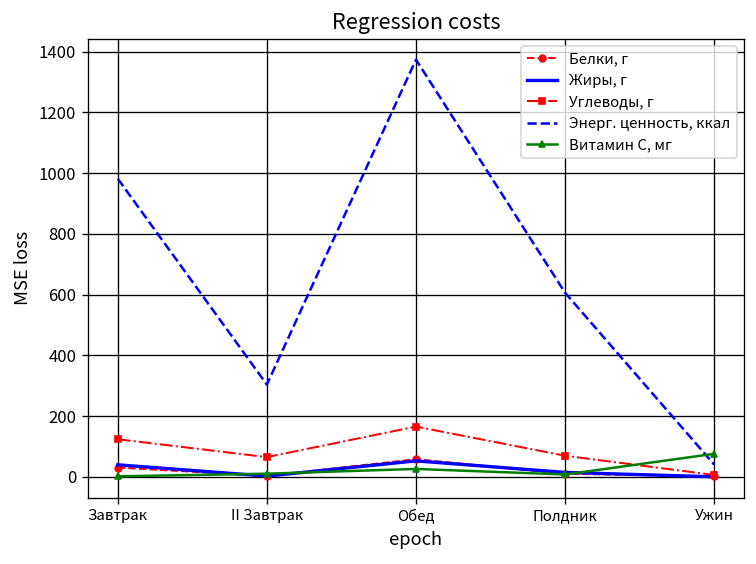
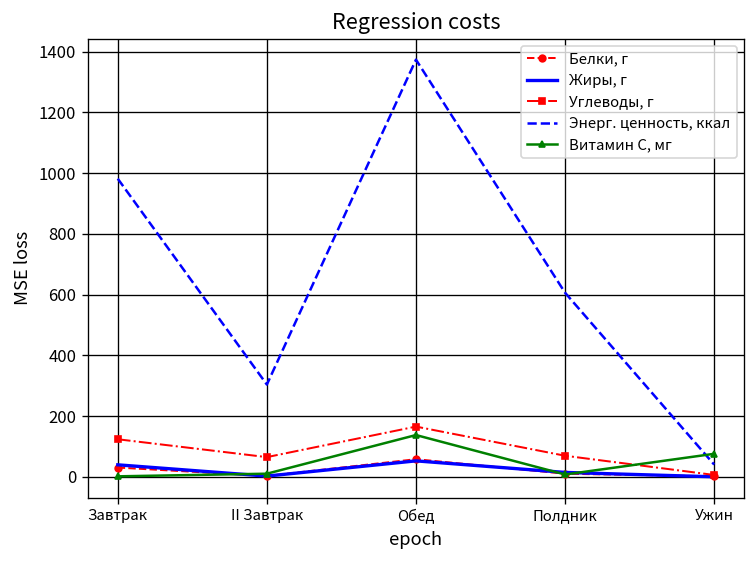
  {
    "Витамин С, мг": {
      "Завтрак": 0,
-     "Обед": 30,
+     "Обед": 140,
      "Ужин": 80
    }
  }
